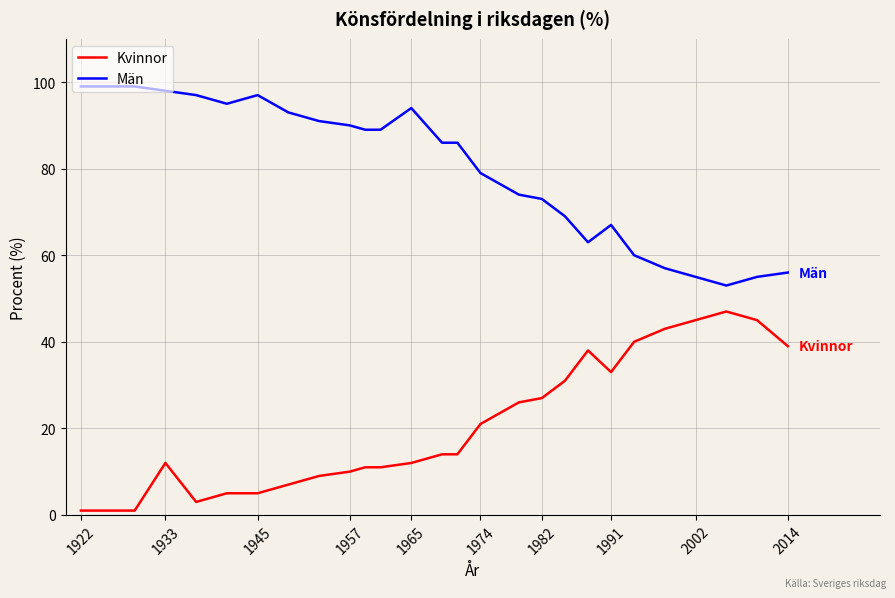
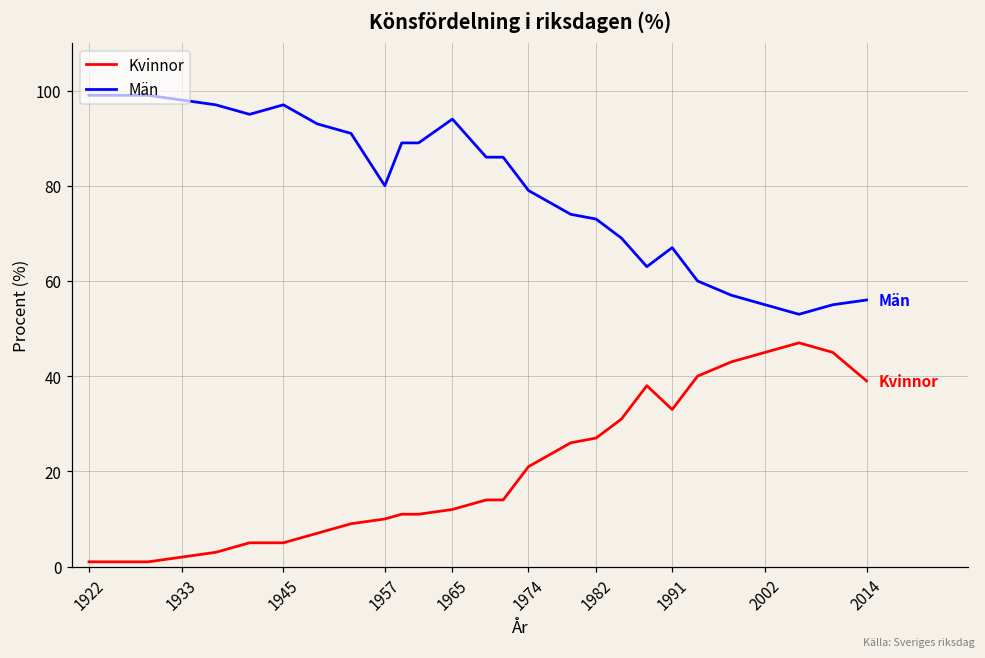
  {
    "Kvinnor": {
      "1922": 1,
-     "1933": 12,
+     "1933": 2,
      "1945": 5,
      "1957": 10,
      "1965": 12,
      "1974": 21,
      "1982": 27,
      "1991": 33,
      "2002": 45,
      "2014": 39
    },
    "Män": {
      "1945": 97,
-     "1957": 90,
+     "1957": 80,
      "1965": 94,
      "1974": 79,
      "1982": 73,
      "1991": 67,
      "2002": 55,
      "2014": 56
    }
  }
